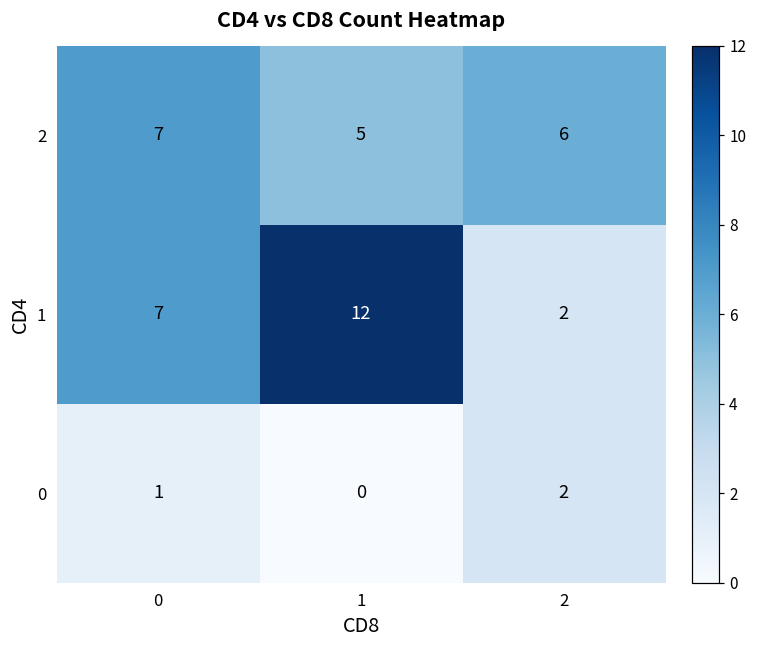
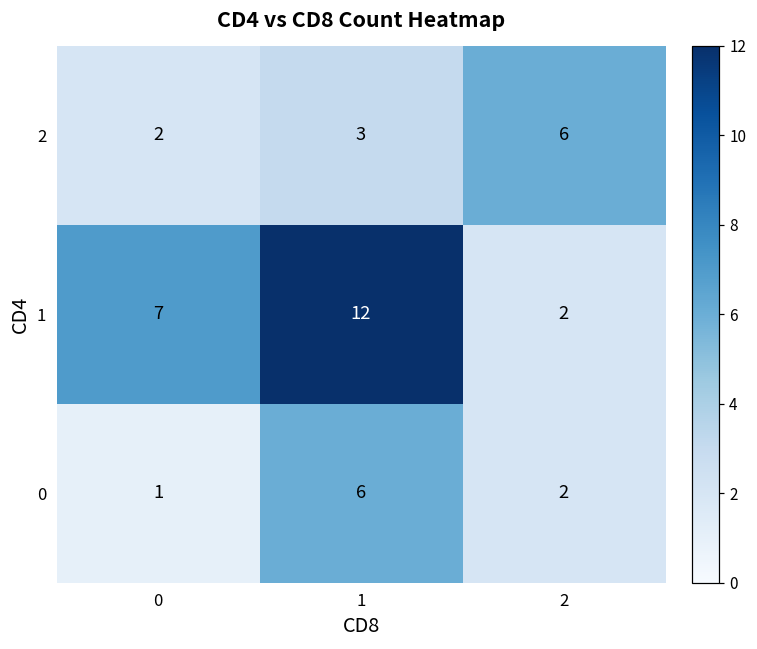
  {
    "2": {
-     "0": 7,
-     "1": 5,
+     "0": 2,
+     "1": 3,
      "2": 6
    },
    "1": {
      "0": 7,
      "1": 12,
      "2": 2
    },
    "0": {
      "0": 1,
-     "1": 0,
+     "1": 6,
      "2": 2
    }
  }
